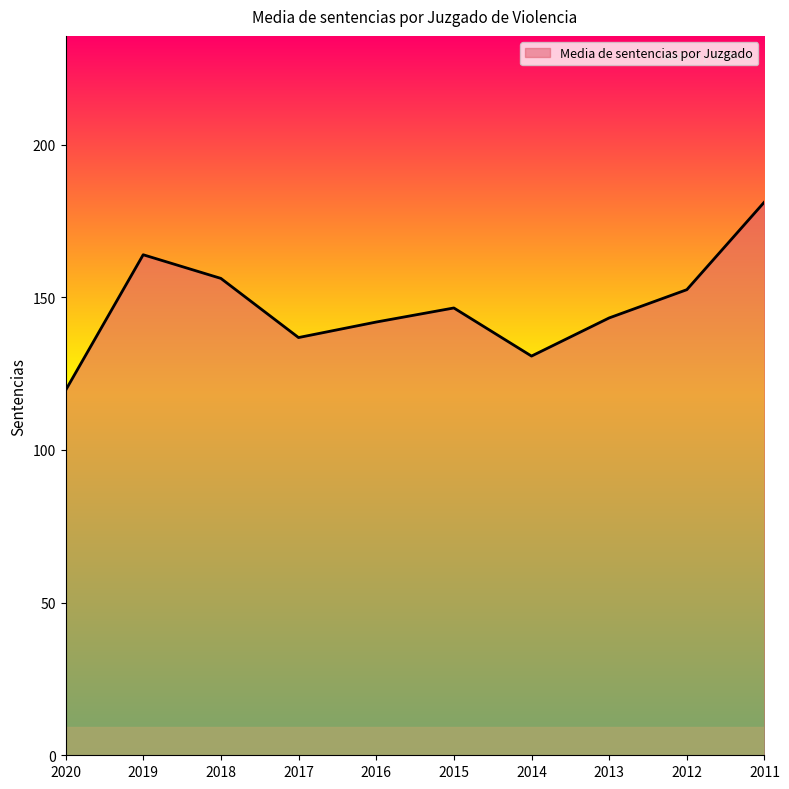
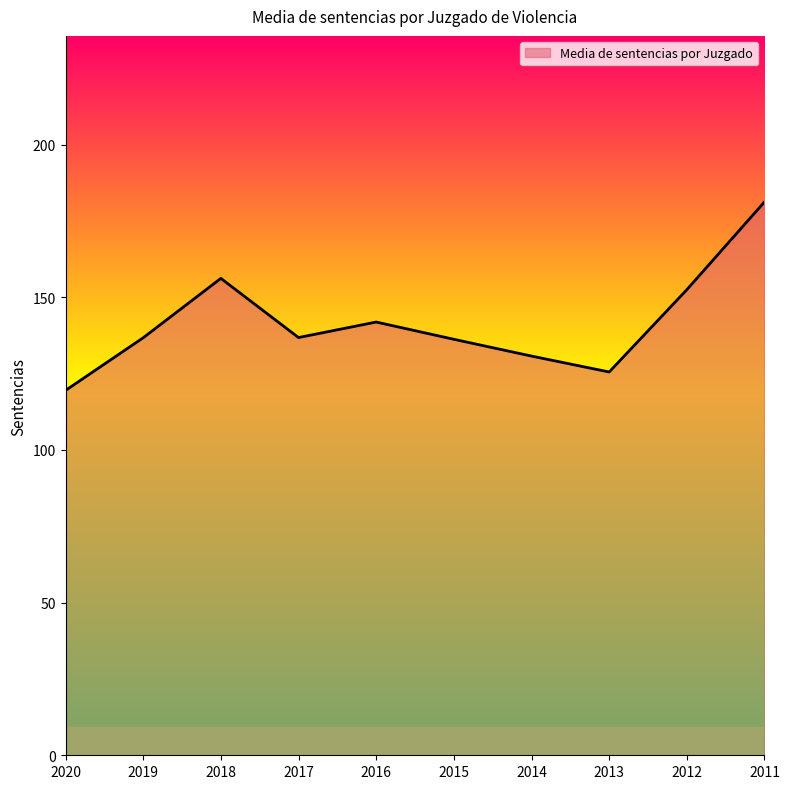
  {
    "2020": 120,
-   "2019": 164,
+   "2019": 137,
    "2018": 156,
    "2017": 137,
    "2016": 142,
-   "2015": 147,
+   "2015": 136,
    "2014": 131,
-   "2013": 143,
+   "2013": 126,
    "2012": 153,
    "2011": 181
  }
